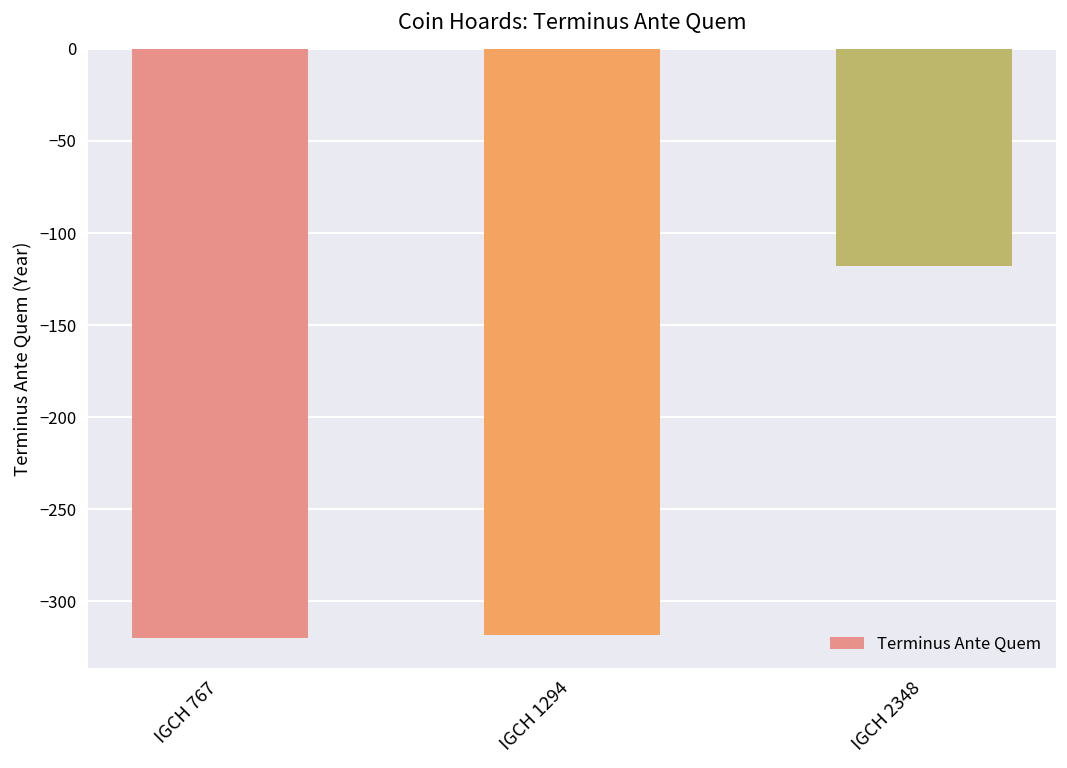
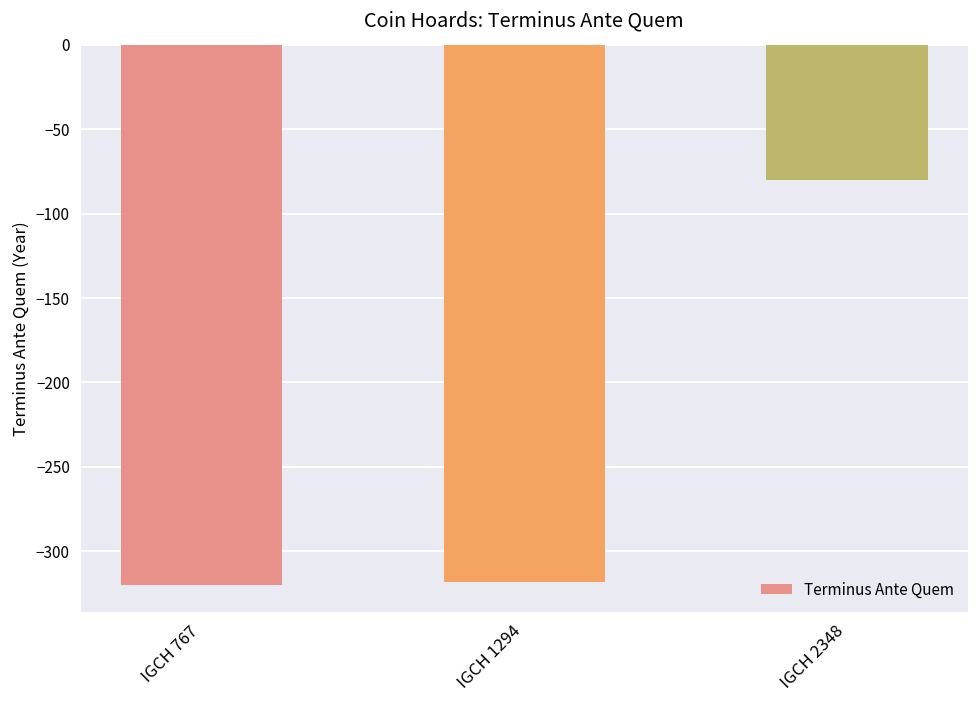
  {
    "IGCH 767": -320,
    "IGCH 1294": -318,
-   "IGCH 2348": -118
+   "IGCH 2348": -80
  }
